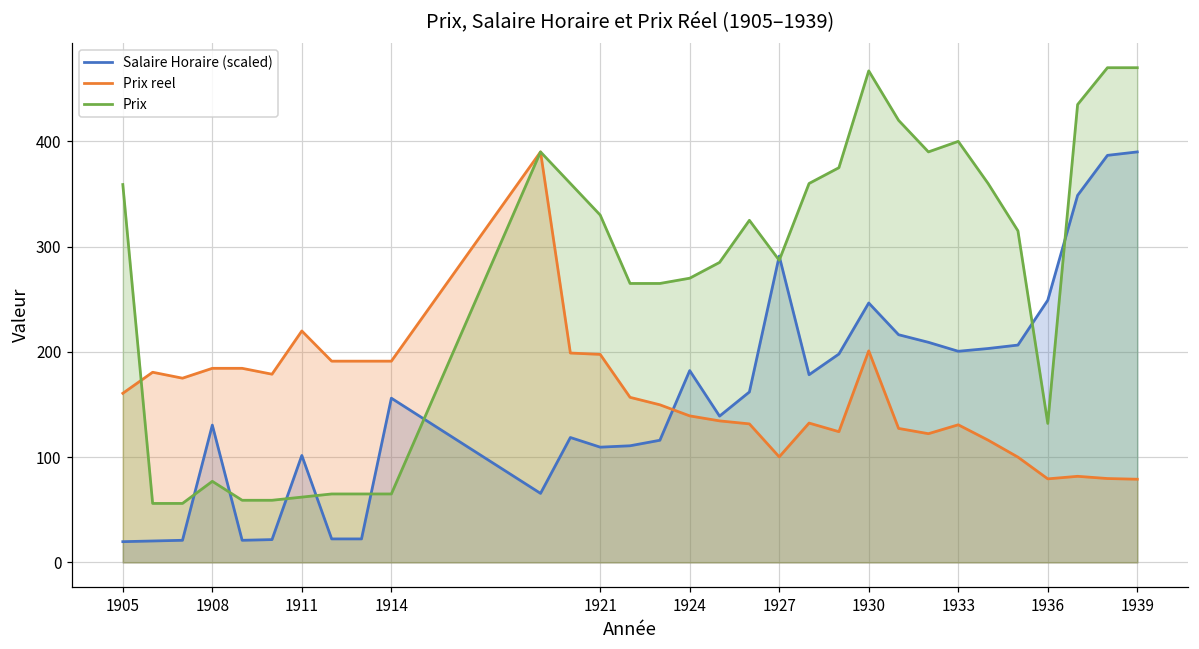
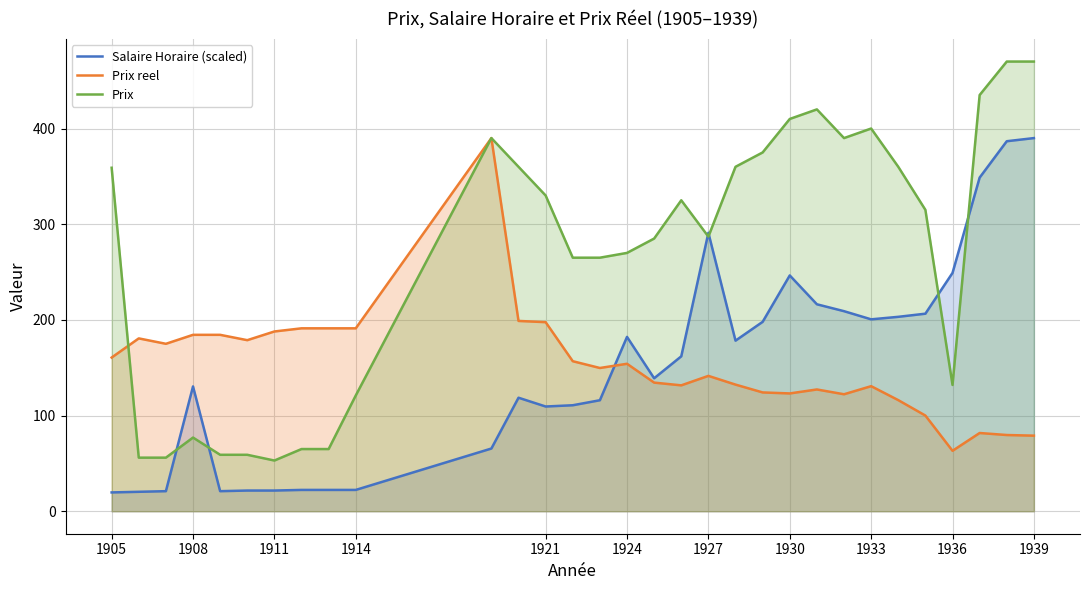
  {
    "Salaire Horaire (scaled)": {
      "1905": 20,
      "1908": 130,
-     "1911": 100,
-     "1914": 160,
+     "1911": 20,
+     "1914": 20,
      "1921": 110,
      "1924": 180,
      "1927": 290,
      "1930": 250,
      "1933": 200,
      "1936": 250,
      "1939": 390
    },
    "Prix reel": {
      "1905": 160,
      "1908": 180,
-     "1911": 220,
+     "1911": 190,
      "1914": 190,
      "1921": 200,
-     "1924": 140,
-     "1927": 100,
-     "1930": 200,
+     "1924": 150,
+     "1927": 140,
+     "1930": 120,
      "1933": 130,
-     "1936": 80,
+     "1936": 60,
      "1939": 80
    },
    "Prix": {
      "1905": 360,
      "1908": 80,
-     "1911": 60,
-     "1914": 70,
+     "1911": 50,
+     "1914": 120,
      "1921": 330,
      "1924": 270,
      "1927": 290,
-     "1930": 470,
+     "1930": 410,
      "1933": 400,
      "1936": 130,
      "1939": 470
    }
  }
